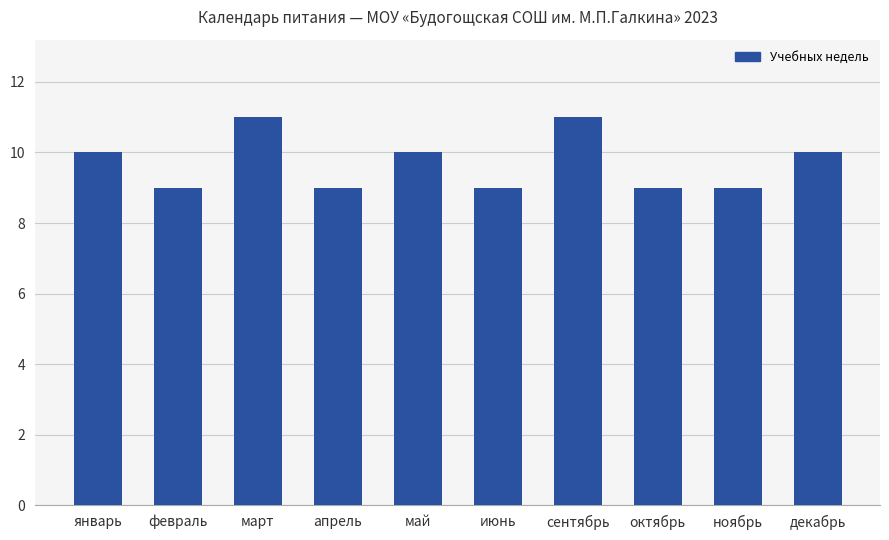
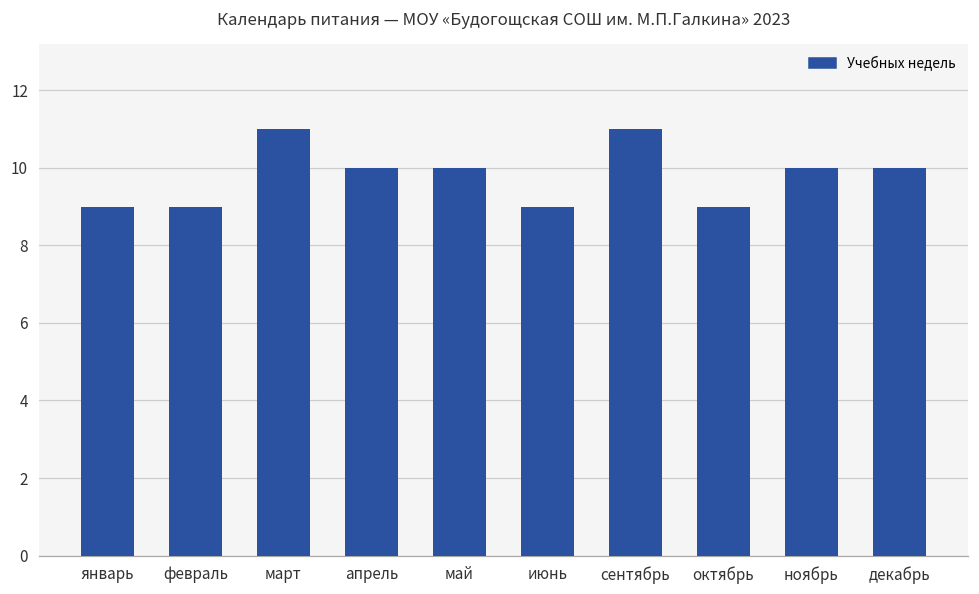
  {
-   "январь": 10,
+   "январь": 9,
    "февраль": 9,
    "март": 11,
-   "апрель": 9,
+   "апрель": 10,
    "май": 10,
    "июнь": 9,
    "сентябрь": 11,
    "октябрь": 9,
-   "ноябрь": 9,
+   "ноябрь": 10,
    "декабрь": 10
  }
